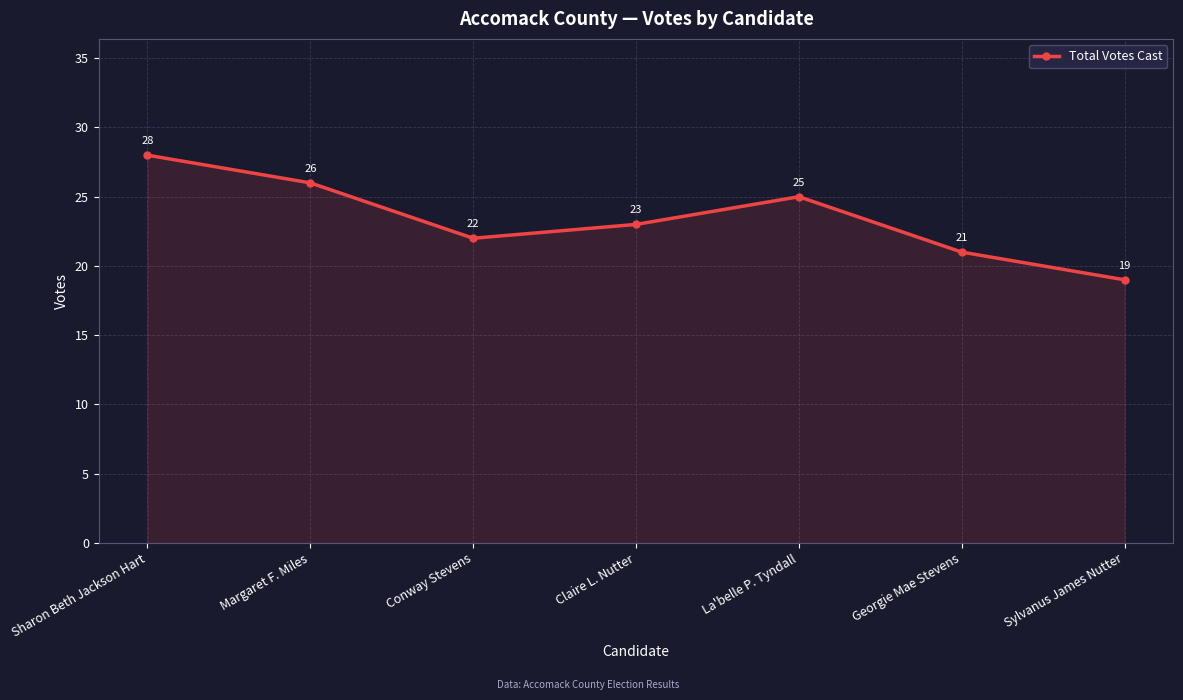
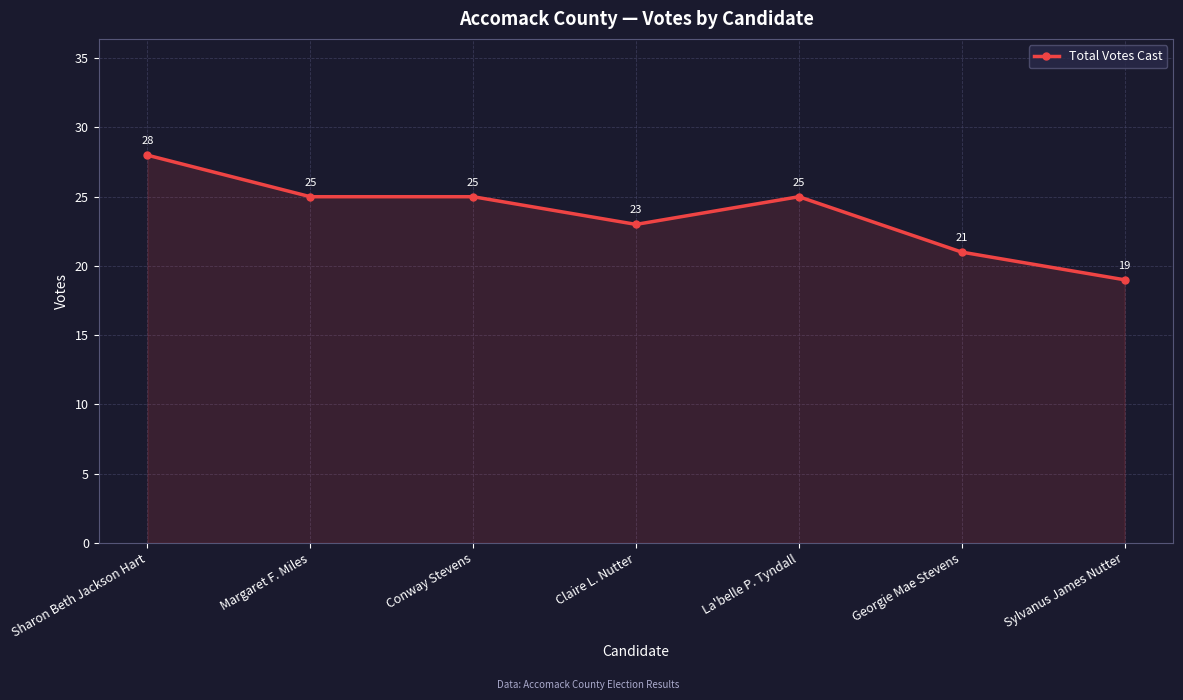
  {
    "Sharon Beth Jackson Hart": 28,
-   "Margaret F. Miles": 26,
-   "Conway Stevens": 22,
+   "Margaret F. Miles": 25,
+   "Conway Stevens": 25,
    "Claire L. Nutter": 23,
    "La'belle P. Tyndall": 25,
    "Georgie Mae Stevens": 21,
    "Sylvanus James Nutter": 19
  }
